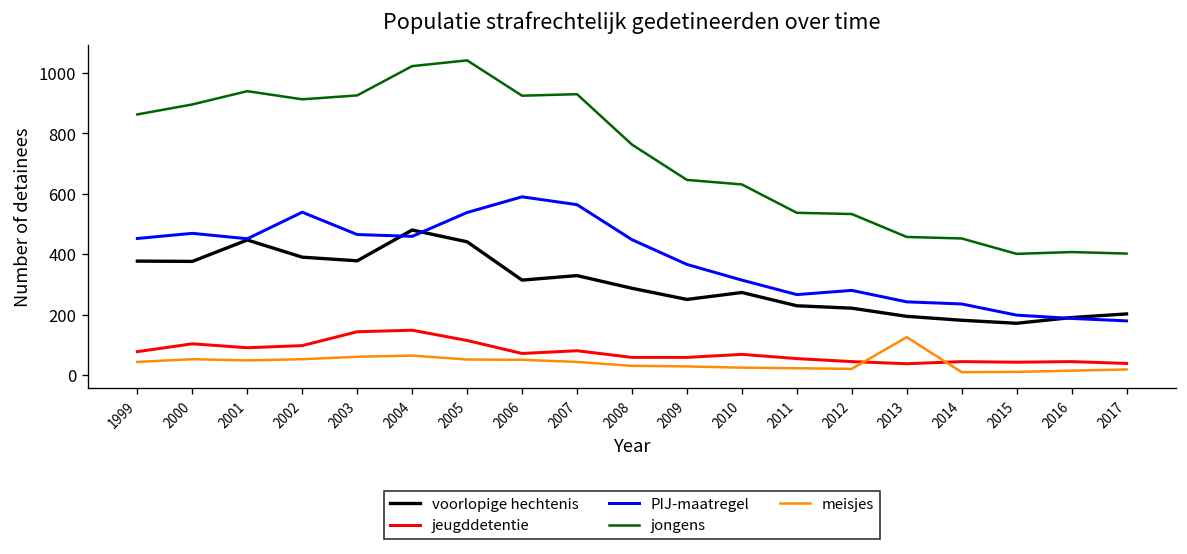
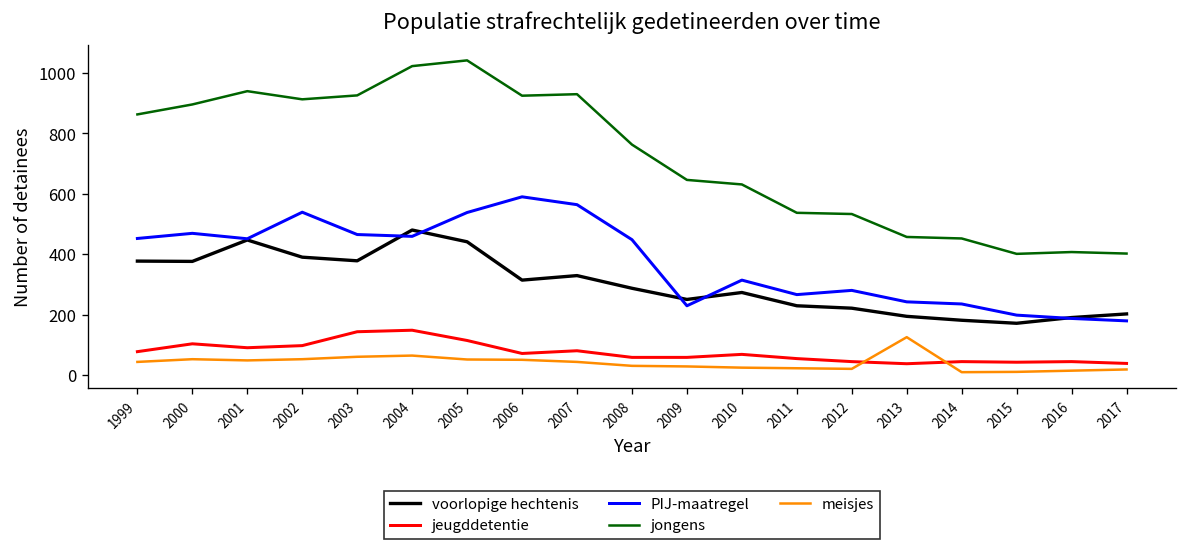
  {
    "voorlopige hechtenis": {
      "1999": 380,
      "2000": 380,
      "2002": 390,
      "2003": 380,
      "2004": 480,
      "2005": 440,
      "2006": 310,
      "2007": 330,
      "2008": 290,
      "2009": 250,
      "2010": 270,
      "2011": 230,
      "2012": 220,
      "2013": 190,
      "2014": 180,
      "2015": 170,
      "2017": 200
    },
    "jeugddetentie": {
      "1999": 80,
      "2000": 100,
      "2001": 90,
      "2002": 100,
      "2003": 140,
      "2004": 150,
      "2005": 110,
      "2006": 70,
      "2007": 80,
      "2008": 60,
      "2009": 60,
      "2010": 70,
      "2011": 50,
      "2012": 40,
      "2013": 40,
      "2014": 40,
      "2015": 40,
      "2016": 40,
      "2017": 40
    },
    "PIJ-maatregel": {
      "1999": 450,
      "2000": 470,
      "2002": 540,
      "2003": 470,
      "2004": 460,
      "2005": 540,
      "2006": 590,
      "2007": 560,
      "2008": 450,
-     "2009": 370,
+     "2009": 230,
      "2010": 310,
      "2011": 270,
      "2012": 280,
      "2013": 240,
      "2014": 240,
      "2015": 200,
      "2017": 180
    },
    "jongens": {
      "1999": 860,
      "2000": 900,
      "2001": 940,
      "2002": 910,
      "2003": 930,
      "2004": 1020,
      "2005": 1040,
      "2006": 930,
      "2007": 930,
      "2008": 760,
      "2009": 650,
      "2010": 630,
      "2011": 540,
      "2012": 530,
      "2013": 460,
      "2014": 450,
      "2015": 400,
      "2016": 410,
      "2017": 400
    },
    "meisjes": {
      "1999": 40,
      "2000": 50,
      "2001": 50,
      "2002": 50,
      "2003": 60,
      "2004": 60,
      "2005": 50,
      "2006": 50,
      "2007": 40,
      "2008": 30,
      "2009": 30,
      "2010": 20,
      "2011": 20,
      "2012": 20,
      "2013": 130,
      "2014": 10,
      "2015": 10,
      "2016": 10,
      "2017": 20
    }
  }
